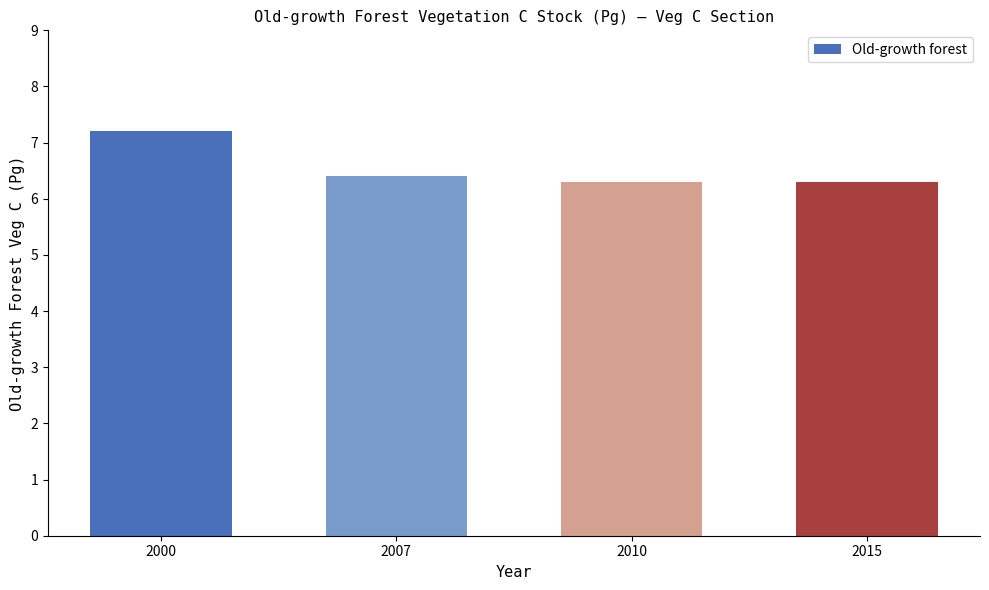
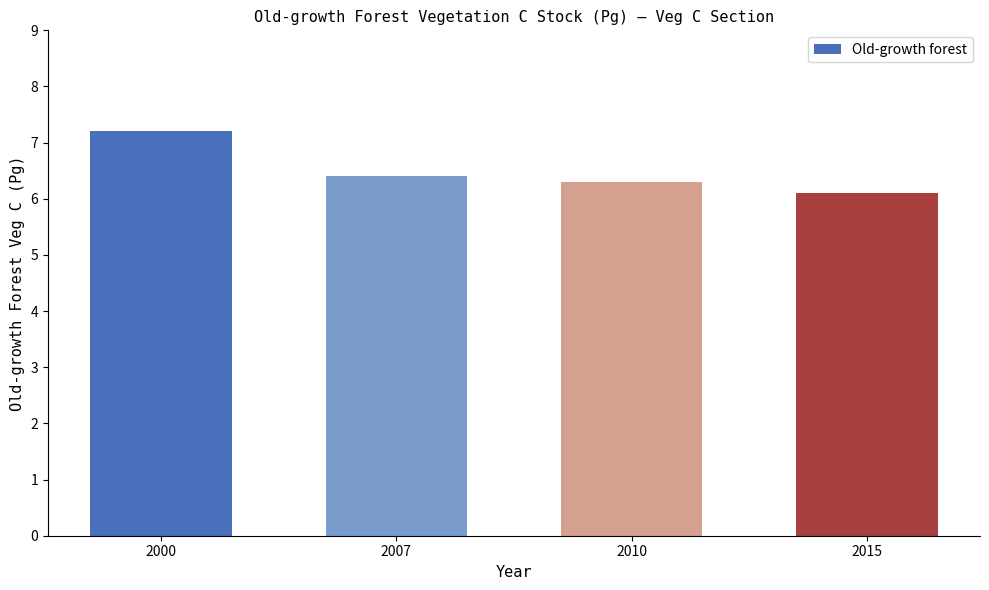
  {
    "2000": 7.2,
    "2007": 6.4,
    "2010": 6.3,
-   "2015": 6.3
+   "2015": 6.1
  }
